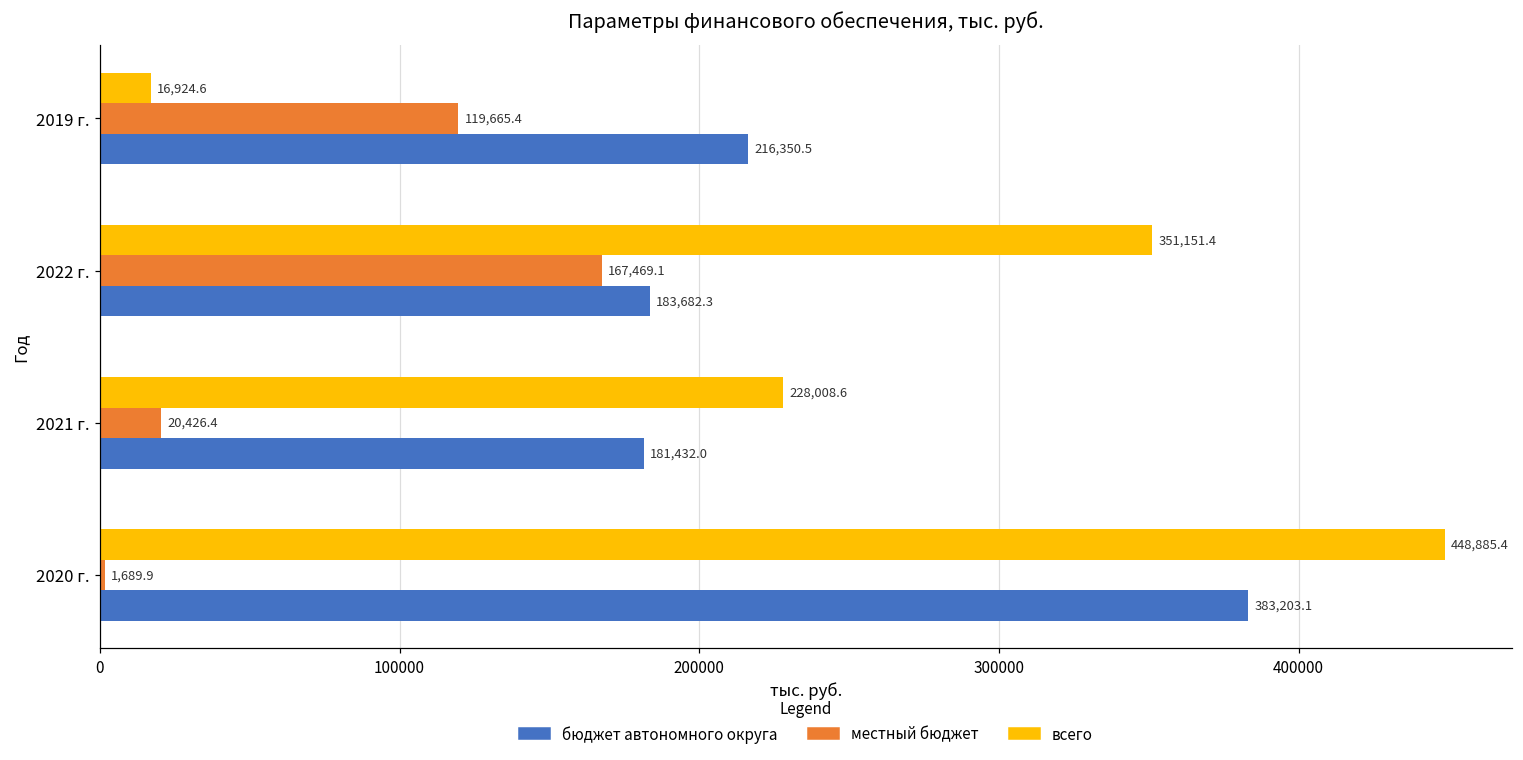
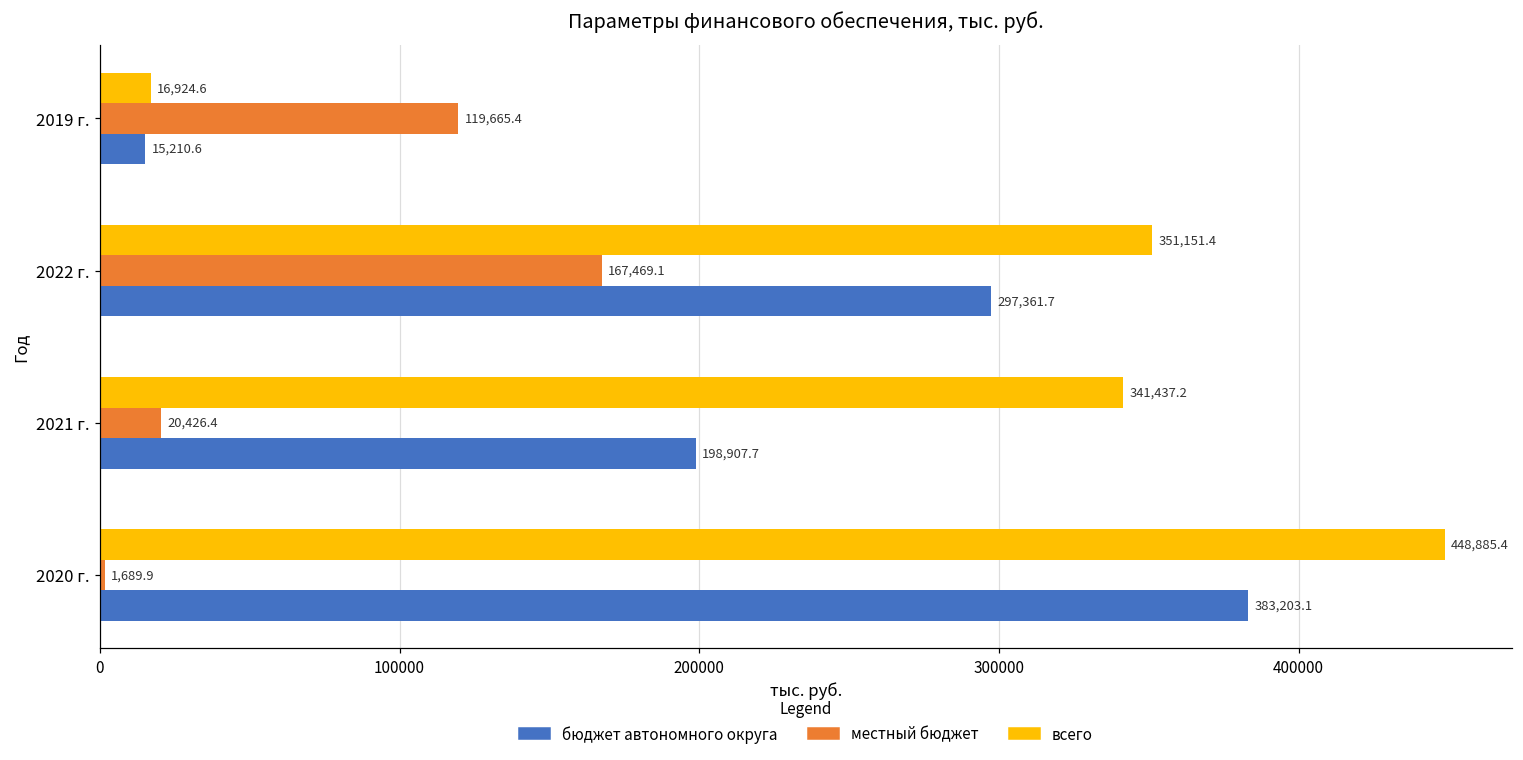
  {
    "бюджет автономного округа": {
-     "2019 г.": "216,350.5",
-     "2022 г.": "183,682.3",
-     "2021 г.": "181,432.0",
+     "2019 г.": "15,210.6",
+     "2022 г.": "297,361.7",
+     "2021 г.": "198,907.7",
      "2020 г.": "383,203.1"
    },
    "местный бюджет": {
      "2019 г.": "119,665.4",
      "2022 г.": "167,469.1",
      "2021 г.": "20,426.4",
      "2020 г.": "1,689.9"
    },
    "всего": {
      "2019 г.": "16,924.6",
      "2022 г.": "351,151.4",
-     "2021 г.": "228,008.6",
+     "2021 г.": "341,437.2",
      "2020 г.": "448,885.4"
    }
  }
